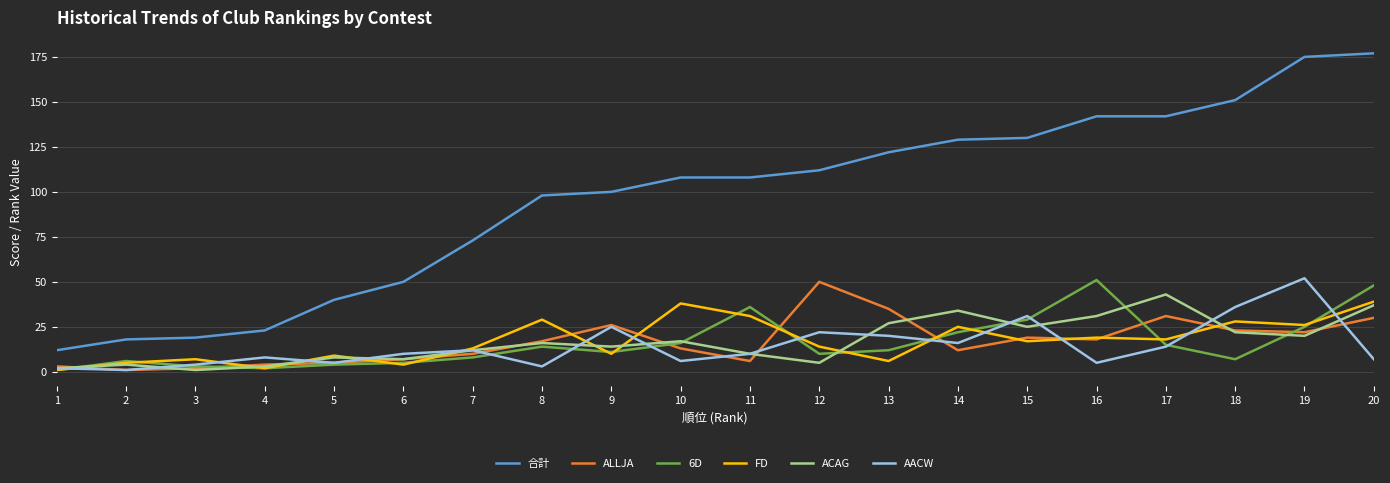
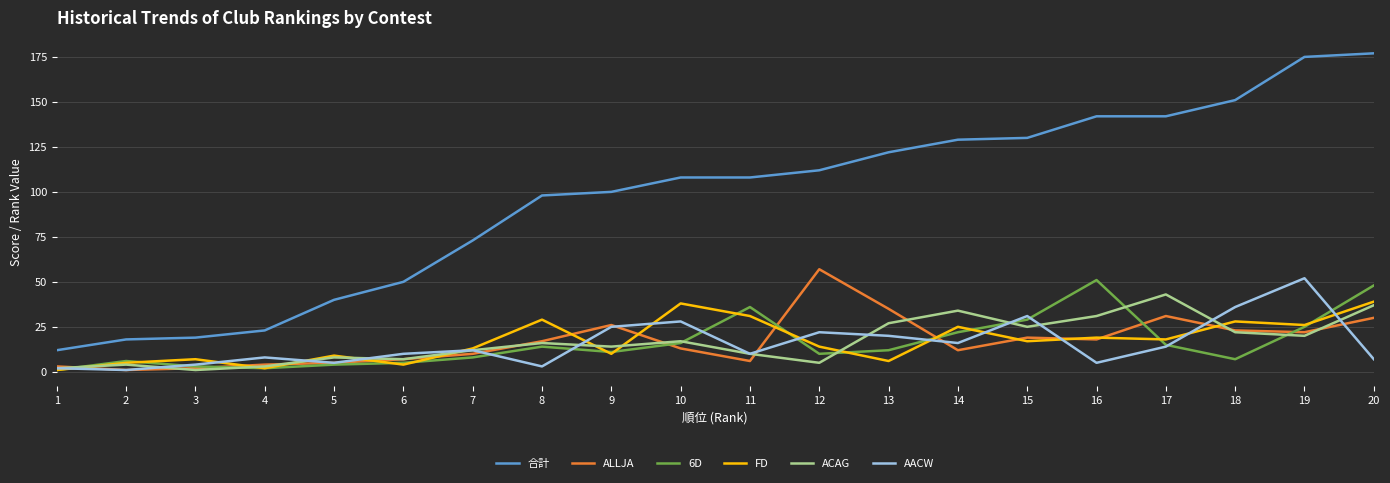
  {
    "合計": {
      "1": 12,
      "2": 18,
      "3": 19,
      "4": 23,
      "5": 40,
      "6": 50,
      "7": 73,
      "8": 98,
      "9": 100,
      "10": 108,
      "11": 108,
      "12": 112,
      "13": 122,
      "14": 129,
      "15": 130,
      "16": 142,
      "17": 142,
      "18": 151,
      "19": 175,
      "20": 177
    },
    "ALLJA": {
      "7": 10,
      "10": 13,
      "11": 6,
-     "12": 50,
+     "12": 57,
      "13": 35,
      "14": 12,
      "15": 19,
      "17": 31,
      "19": 22,
      "20": 30
    },
    "6D": {
      "7": 8,
      "8": 14,
      "11": 36,
      "12": 10,
      "13": 12,
      "14": 22,
      "15": 29,
      "16": 51,
      "18": 7,
      "20": 48
    },
    "FD": {
      "3": 7,
      "8": 29,
      "10": 38,
      "11": 31,
      "12": 14,
      "13": 6,
      "14": 25,
      "15": 17,
      "17": 18,
      "18": 28,
      "20": 39
    },
    "ACAG": {
      "9": 14,
      "12": 5,
      "13": 27,
      "14": 34,
      "15": 25,
      "16": 31,
      "17": 43,
      "19": 20,
      "20": 37
    },
    "AACW": {
      "4": 8,
      "6": 10,
      "8": 3,
-     "10": 6,
+     "10": 28,
      "12": 22,
      "13": 20,
      "14": 16,
      "15": 31,
      "16": 5,
      "18": 36,
      "19": 52,
      "20": 7
    }
  }
